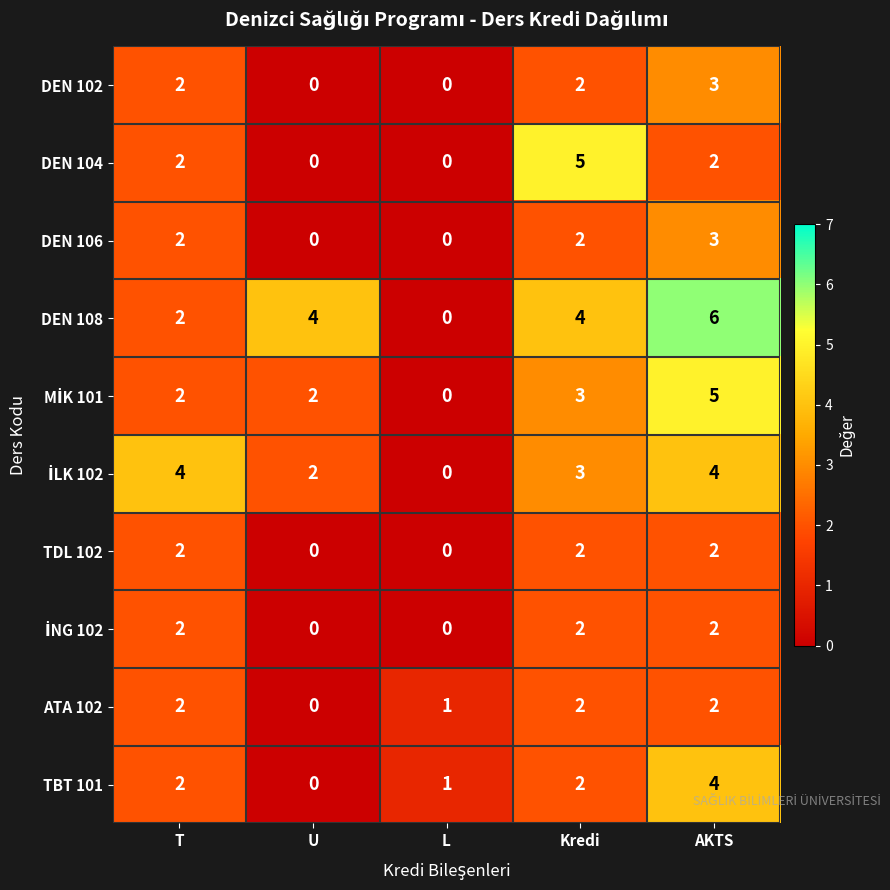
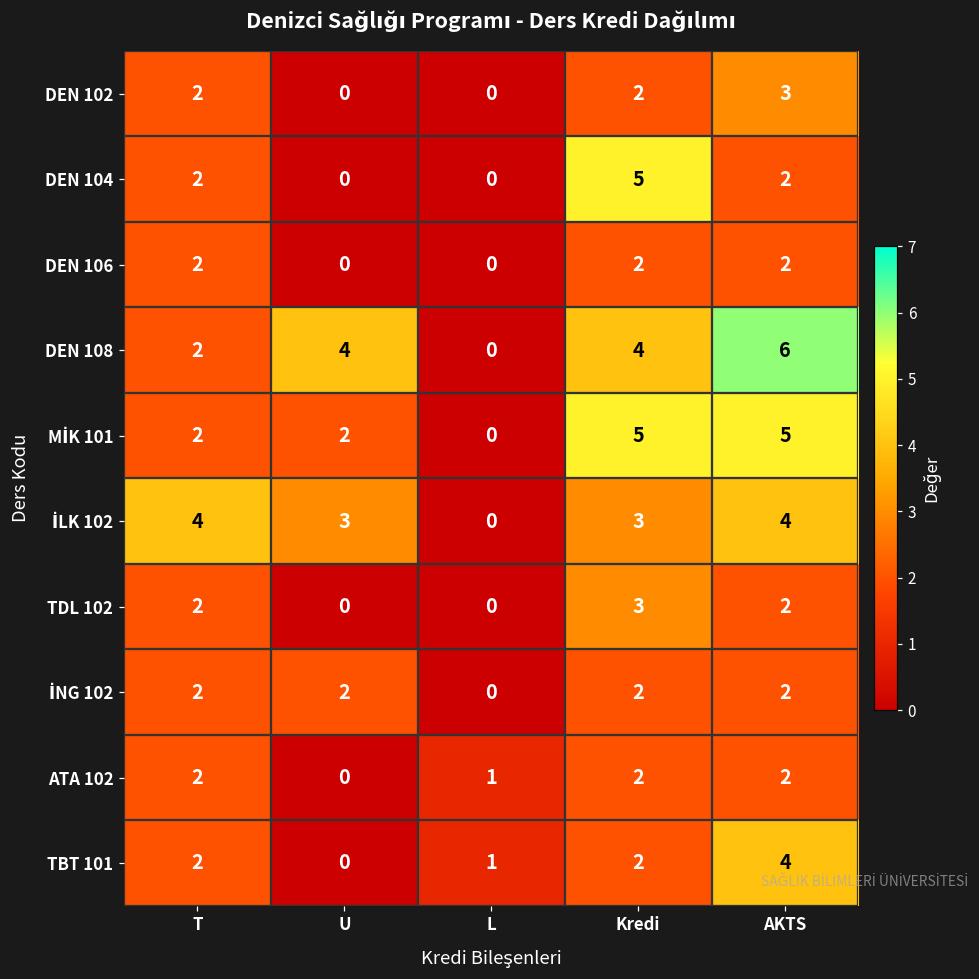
  {
    "DEN 102": {
      "T": 2,
      "U": 0,
      "L": 0,
      "Kredi": 2,
      "AKTS": 3
    },
    "DEN 104": {
      "T": 2,
      "U": 0,
      "L": 0,
      "Kredi": 5,
      "AKTS": 2
    },
    "DEN 106": {
      "T": 2,
      "U": 0,
      "L": 0,
      "Kredi": 2,
-     "AKTS": 3
+     "AKTS": 2
    },
    "DEN 108": {
      "T": 2,
      "U": 4,
      "L": 0,
      "Kredi": 4,
      "AKTS": 6
    },
    "MİK 101": {
      "T": 2,
      "U": 2,
      "L": 0,
-     "Kredi": 3,
+     "Kredi": 5,
      "AKTS": 5
    },
    "İLK 102": {
      "T": 4,
-     "U": 2,
+     "U": 3,
      "L": 0,
      "Kredi": 3,
      "AKTS": 4
    },
    "TDL 102": {
      "T": 2,
      "U": 0,
      "L": 0,
-     "Kredi": 2,
+     "Kredi": 3,
      "AKTS": 2
    },
    "İNG 102": {
      "T": 2,
-     "U": 0,
+     "U": 2,
      "L": 0,
      "Kredi": 2,
      "AKTS": 2
    },
    "ATA 102": {
      "T": 2,
      "U": 0,
      "L": 1,
      "Kredi": 2,
      "AKTS": 2
    },
    "TBT 101": {
      "T": 2,
      "U": 0,
      "L": 1,
      "Kredi": 2,
      "AKTS": 4
    }
  }
